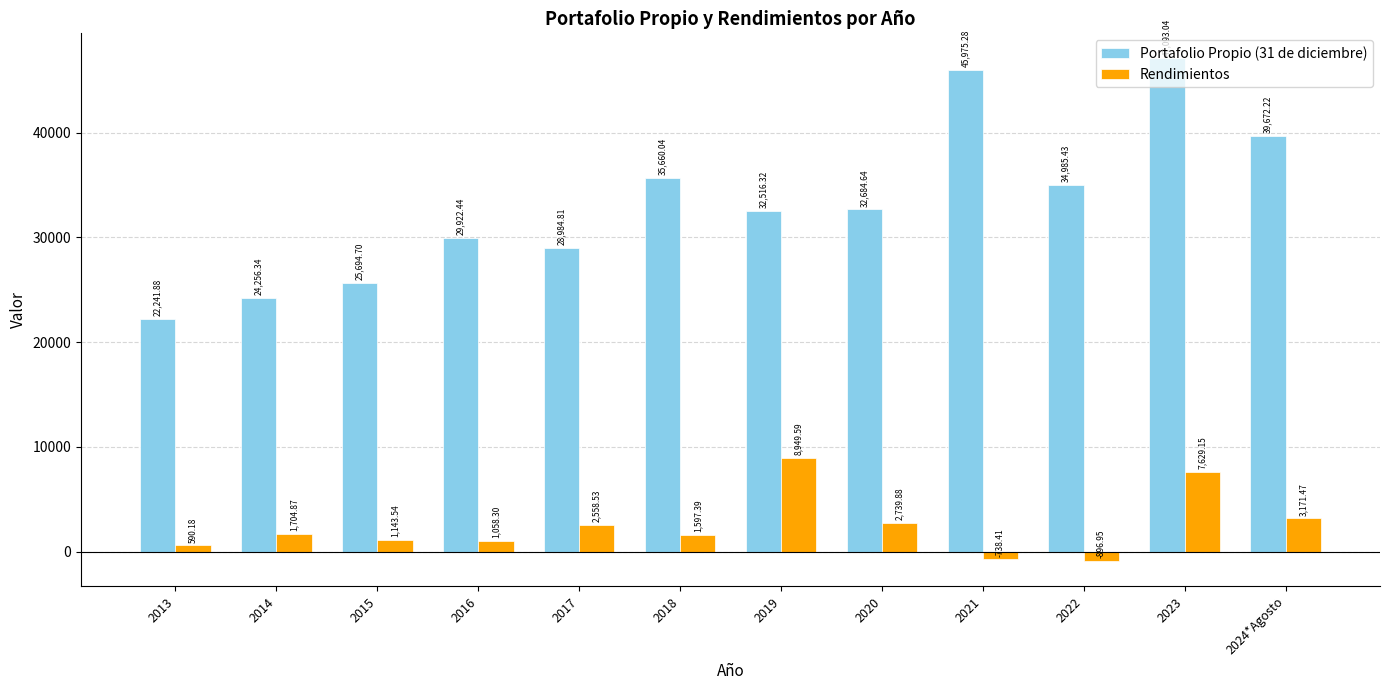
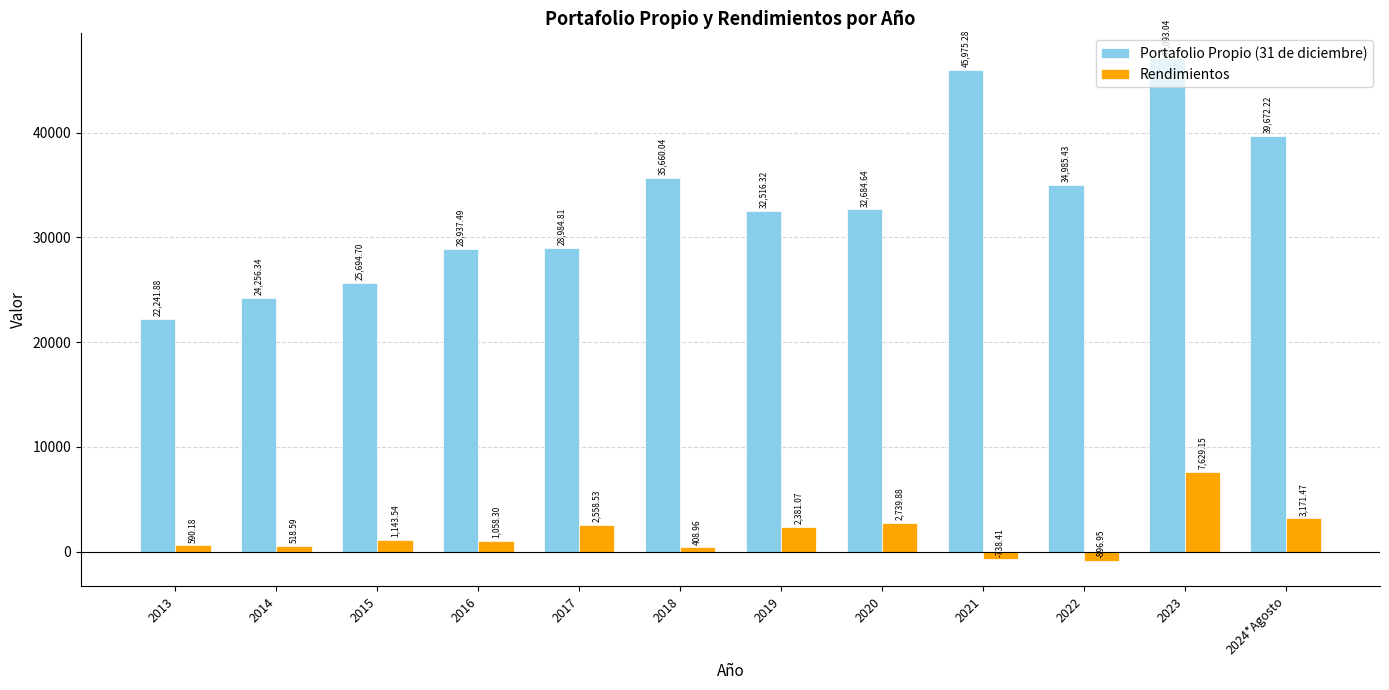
  {
    "Portafolio Propio (31 de diciembre)": {
      "2013": "22,241.88",
      "2014": "24,256.34",
      "2015": "25,694.70",
-     "2016": "29,922.44",
+     "2016": "28,937.49",
      "2017": "28,984.81",
      "2018": "35,660.04",
      "2019": "32,516.32",
      "2020": "32,684.64",
      "2021": "45,975.28",
      "2022": "34,985.43",
      "2024*Agosto": "39,672.22"
    },
    "Rendimientos": {
      "2013": "590.18",
-     "2014": "1,704.87",
+     "2014": "518.59",
      "2015": "1,143.54",
      "2016": "1,058.30",
      "2017": "2,558.53",
-     "2018": "1,597.39",
-     "2019": "8,949.59",
+     "2018": "408.96",
+     "2019": "2,381.07",
      "2020": "2,739.88",
      "2021": "-738.41",
      "2022": "-896.95",
      "2023": "7,629.15",
      "2024*Agosto": "3,171.47"
    }
  }
